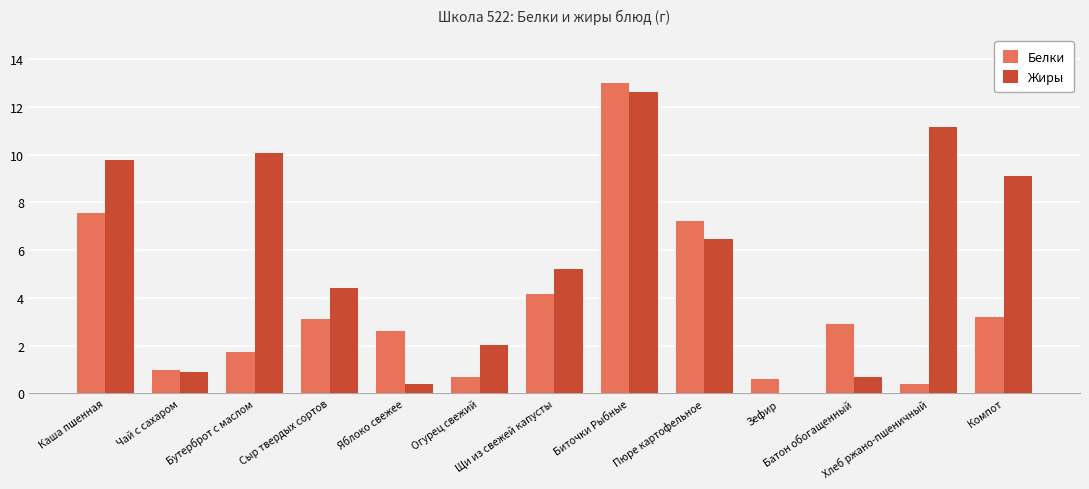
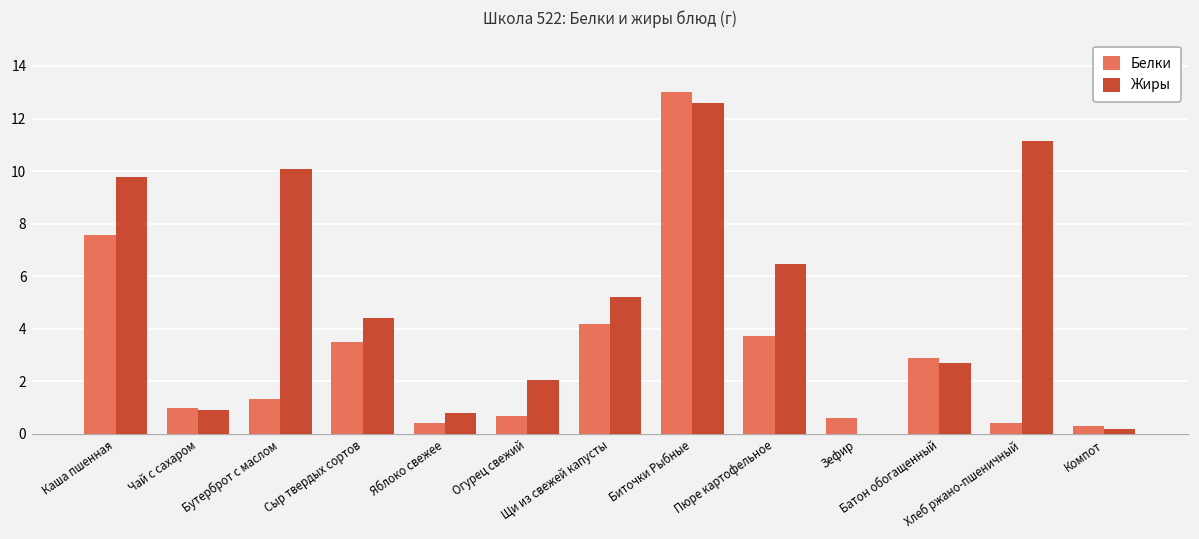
  {
    "Белки": {
      "Каша пшенная": 7.6,
      "Чай с сахаром": 1.0,
-     "Бутерброт с маслом": 1.8,
-     "Сыр твердых сортов": 3.1,
-     "Яблоко свежее": 2.6,
+     "Бутерброт с маслом": 1.3,
+     "Сыр твердых сортов": 3.5,
+     "Яблоко свежее": 0.4,
      "Огурец свежий": 0.7,
      "Щи из свежей капусты": 4.2,
      "Биточки Рыбные": 13.0,
-     "Пюре картофельное": 7.2,
+     "Пюре картофельное": 3.7,
      "Зефир": 0.6,
      "Батон обогащенный": 2.9,
      "Хлеб ржано-пшеничный": 0.4,
-     "Компот": 3.2
+     "Компот": 0.3
    },
    "Жиры": {
      "Каша пшенная": 9.8,
      "Чай с сахаром": 0.9,
      "Бутерброт с маслом": 10.1,
      "Сыр твердых сортов": 4.4,
-     "Яблоко свежее": 0.4,
+     "Яблоко свежее": 0.8,
      "Огурец свежий": 2.0,
      "Щи из свежей капусты": 5.2,
      "Биточки Рыбные": 12.6,
      "Пюре картофельное": 6.5,
      "Зефир": 0.0,
-     "Батон обогащенный": 0.7,
+     "Батон обогащенный": 2.7,
      "Хлеб ржано-пшеничный": 11.2,
-     "Компот": 9.1
+     "Компот": 0.2
    }
  }
